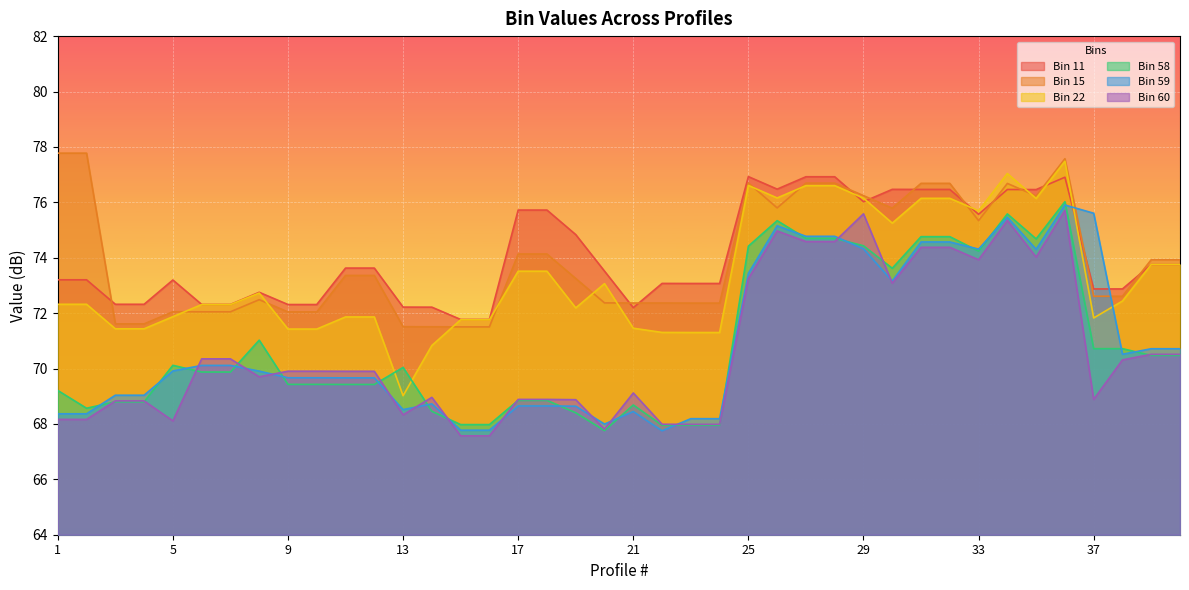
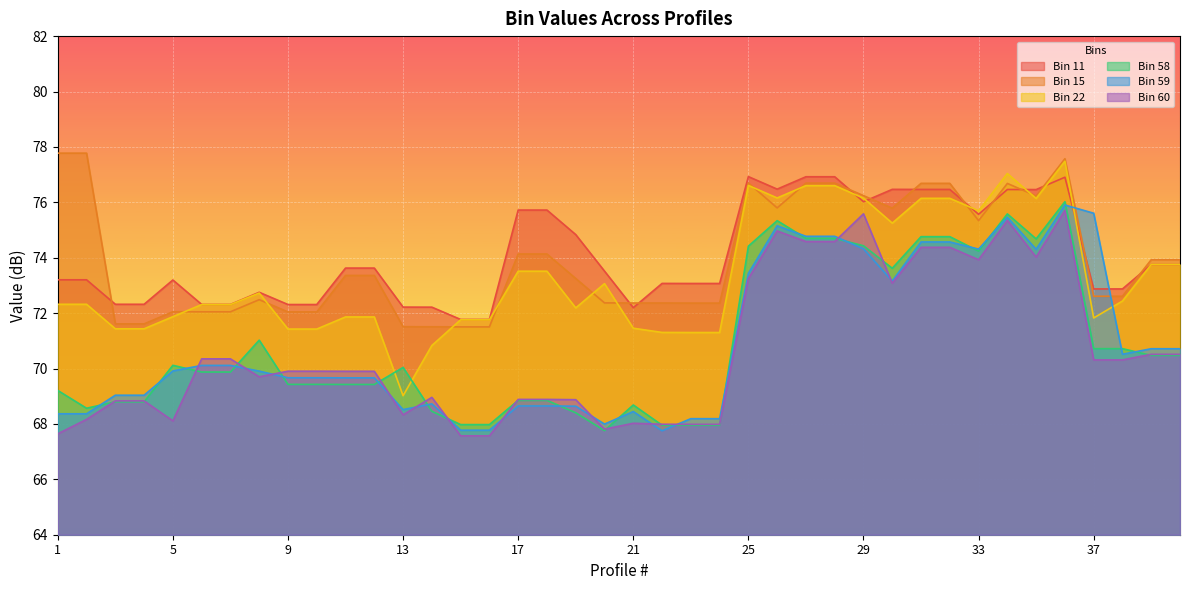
  {
    "Bin 22": {
      "1": 72.3,
      "5": 71.9,
      "9": 71.4,
      "13": 69.0,
      "17": 73.5,
      "21": 71.5,
      "33": 75.7,
      "37": 71.8
    },
    "Bin 58": {
      "1": 69.2,
      "5": 70.1,
      "9": 69.4,
      "13": 70.0,
      "21": 68.7,
      "25": 74.4,
      "29": 74.4,
      "37": 70.7
    },
    "Bin 59": {
      "1": 68.4,
      "5": 69.9,
      "9": 69.7,
      "13": 68.5,
      "17": 68.6,
      "21": 68.4,
      "25": 73.4,
      "29": 74.3,
      "37": 75.6
    },
    "Bin 60": {
-     "1": 68.2,
+     "1": 67.6,
      "5": 68.1,
      "9": 69.9,
      "13": 68.3,
-     "21": 69.1,
+     "21": 68.0,
      "25": 73.2,
      "29": 75.6,
      "33": 73.9,
-     "37": 68.9
+     "37": 70.3
    }
  }
